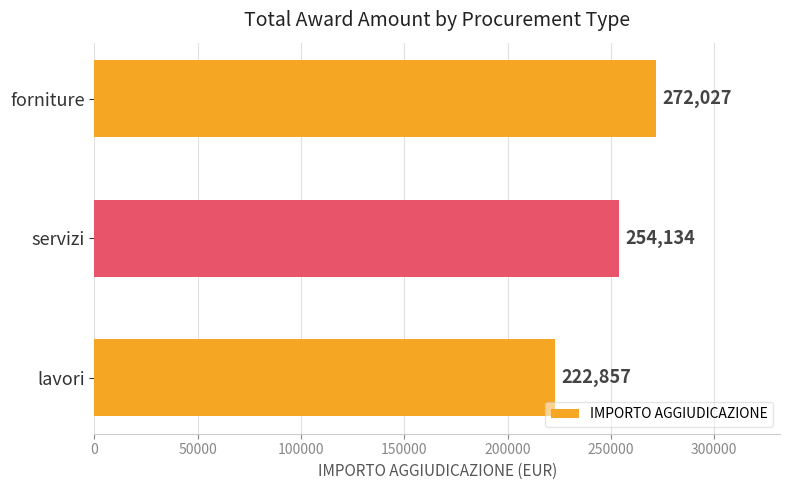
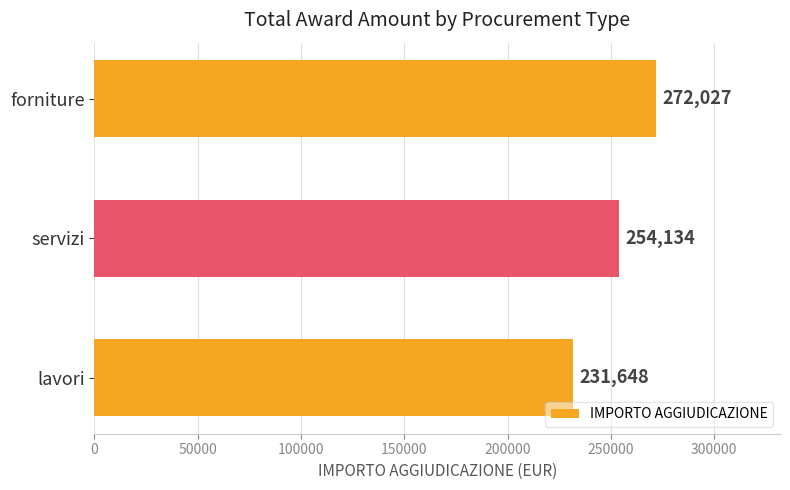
  {
    "forniture": "272,027",
    "servizi": "254,134",
-   "lavori": "222,857"
+   "lavori": "231,648"
  }
